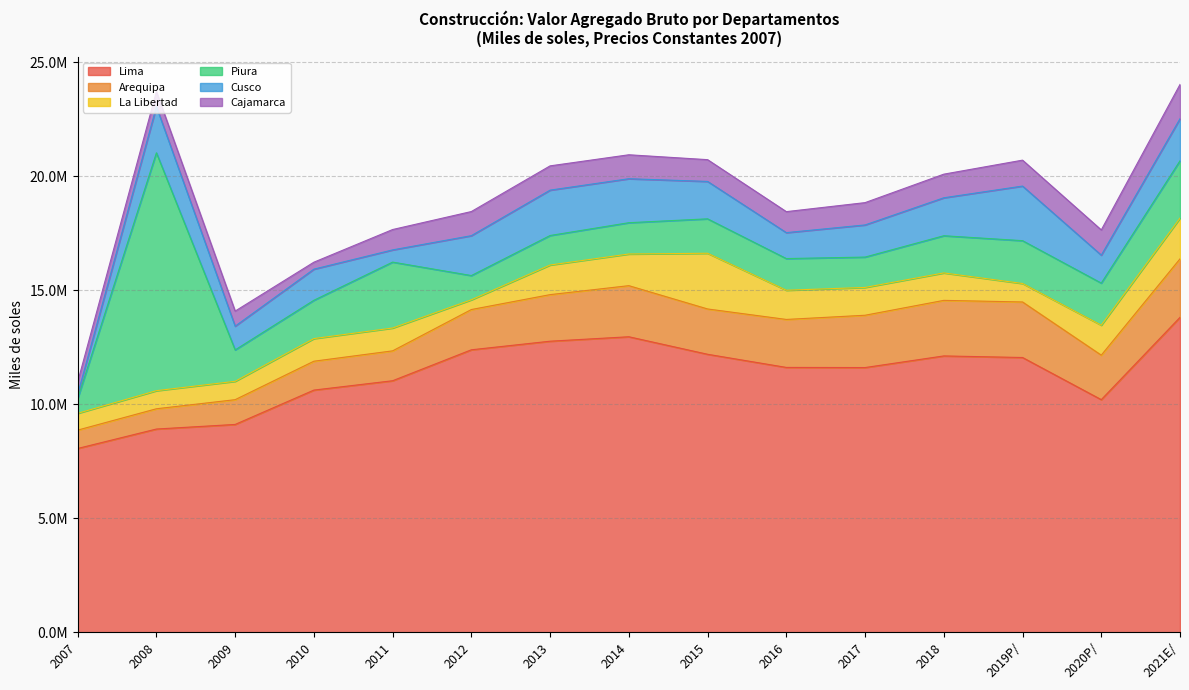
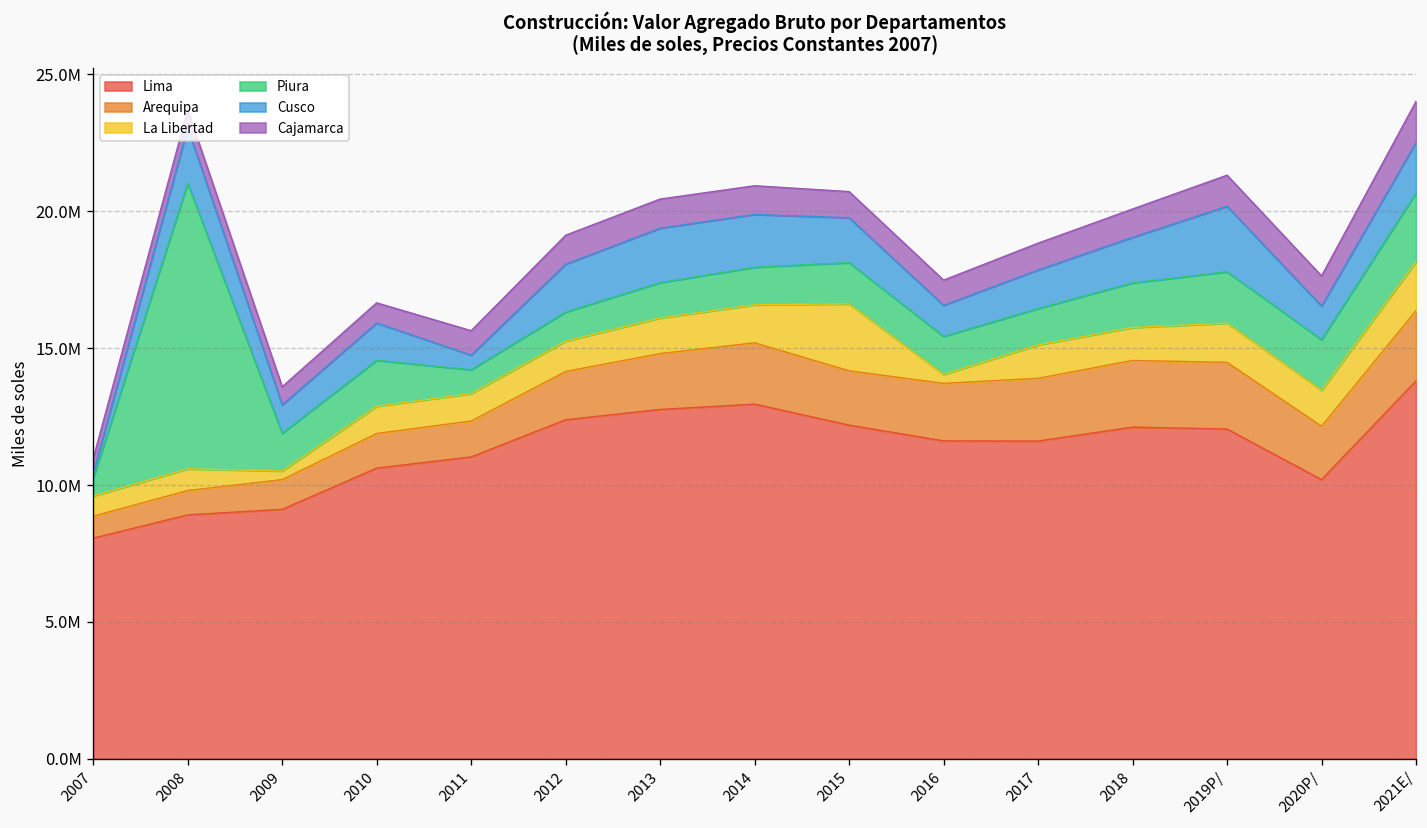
  {
    "La Libertad": {
      "2007": 700000,
      "2008": 800000,
-     "2009": 800000,
+     "2009": 300000,
      "2010": 1000000,
      "2011": 1000000,
-     "2012": 400000,
+     "2012": 1100000,
      "2013": 1300000,
      "2014": 1400000,
      "2015": 2400000,
-     "2016": 1300000,
+     "2016": 300000,
      "2017": 1200000,
      "2018": 1200000,
-     "2019P/": 800000,
+     "2019P/": 1400000,
      "2020P/": 1300000,
      "2021E/": 1800000
    },
    "Piura": {
      "2007": 700000,
      "2008": 10400000,
      "2009": 1400000,
      "2010": 1700000,
-     "2011": 2900000,
+     "2011": 900000,
      "2012": 1100000,
      "2013": 1300000,
      "2014": 1400000,
      "2015": 1500000,
      "2016": 1400000,
      "2017": 1300000,
      "2018": 1600000,
      "2019P/": 1900000,
      "2020P/": 1800000,
      "2021E/": 2500000
    },
    "Cusco": {
      "2007": 200000,
      "2009": 1000000,
      "2010": 1400000,
      "2011": 500000,
      "2012": 1700000,
      "2013": 2000000,
      "2014": 1900000,
      "2015": 1600000,
      "2016": 1100000,
      "2017": 1400000,
      "2018": 1700000,
      "2019P/": 2400000,
      "2020P/": 1200000,
      "2021E/": 1800000
    },
    "Cajamarca": {
      "2007": 500000,
      "2009": 700000,
-     "2010": 300000,
+     "2010": 700000,
      "2011": 900000,
      "2012": 1100000,
      "2013": 1100000,
      "2014": 1000000,
      "2015": 1000000,
      "2016": 900000,
      "2017": 1000000,
      "2018": 1000000,
      "2019P/": 1100000,
      "2020P/": 1100000,
      "2021E/": 1500000
    }
  }
